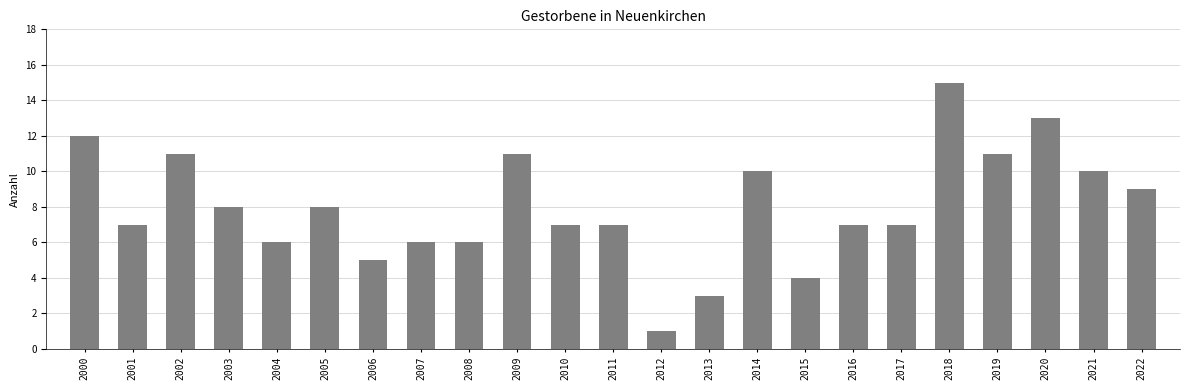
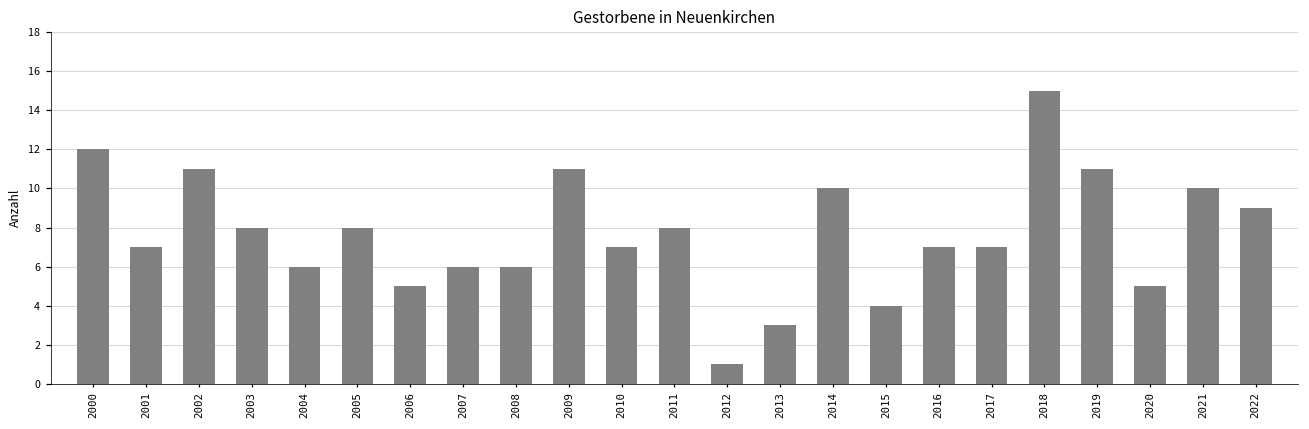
  {
    "2000": 12,
    "2001": 7,
    "2002": 11,
    "2003": 8,
    "2004": 6,
    "2005": 8,
    "2006": 5,
    "2007": 6,
    "2008": 6,
    "2009": 11,
    "2010": 7,
-   "2011": 7,
+   "2011": 8,
    "2012": 1,
    "2013": 3,
    "2014": 10,
    "2015": 4,
    "2016": 7,
    "2017": 7,
    "2018": 15,
    "2019": 11,
-   "2020": 13,
+   "2020": 5,
    "2021": 10,
    "2022": 9
  }
